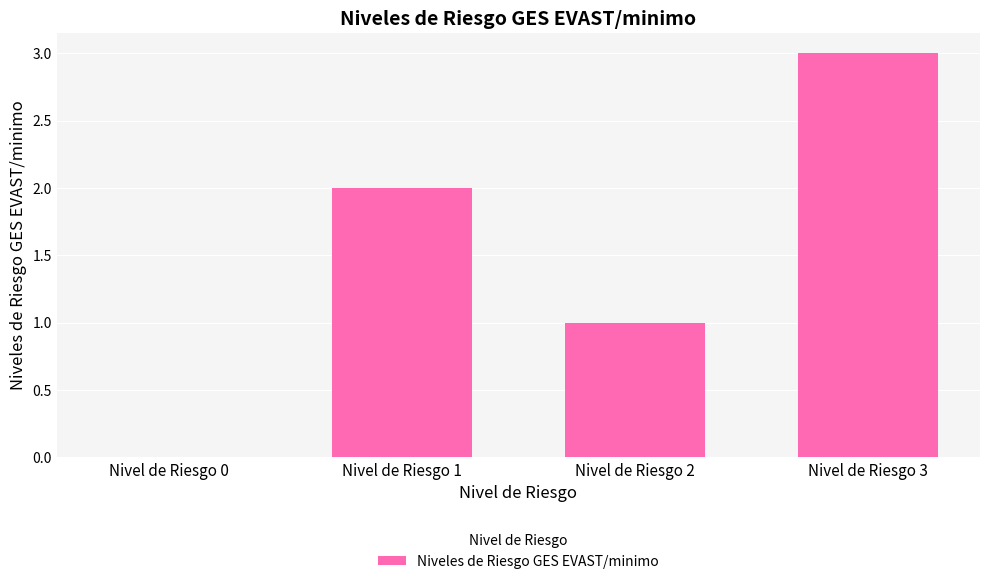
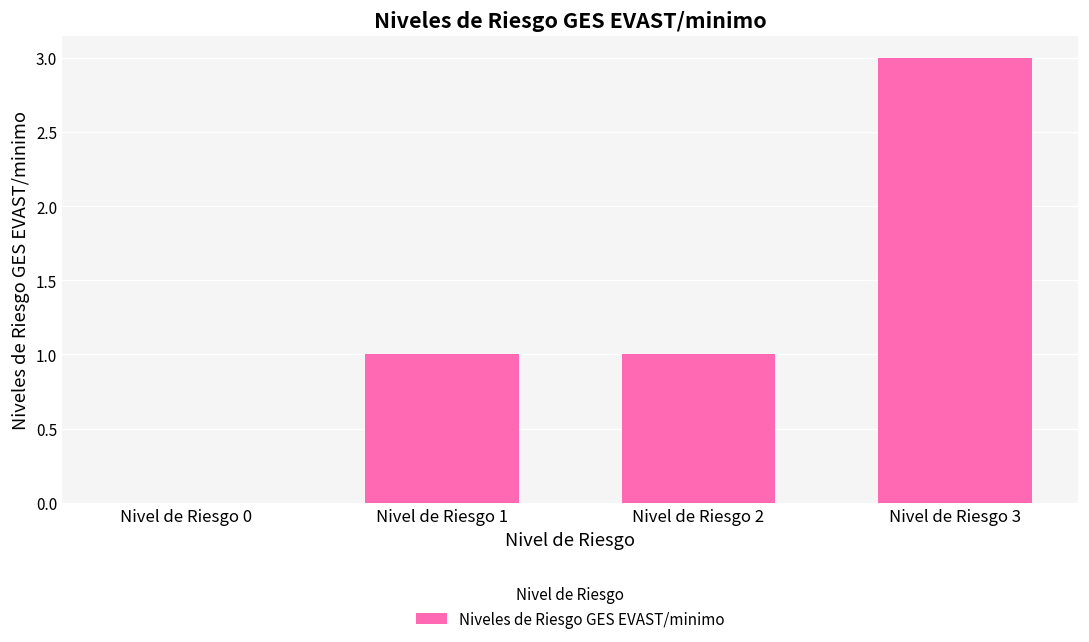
  {
    "Nivel de Riesgo 0": 0,
-   "Nivel de Riesgo 1": 2,
+   "Nivel de Riesgo 1": 1,
    "Nivel de Riesgo 2": 1,
    "Nivel de Riesgo 3": 3
  }
